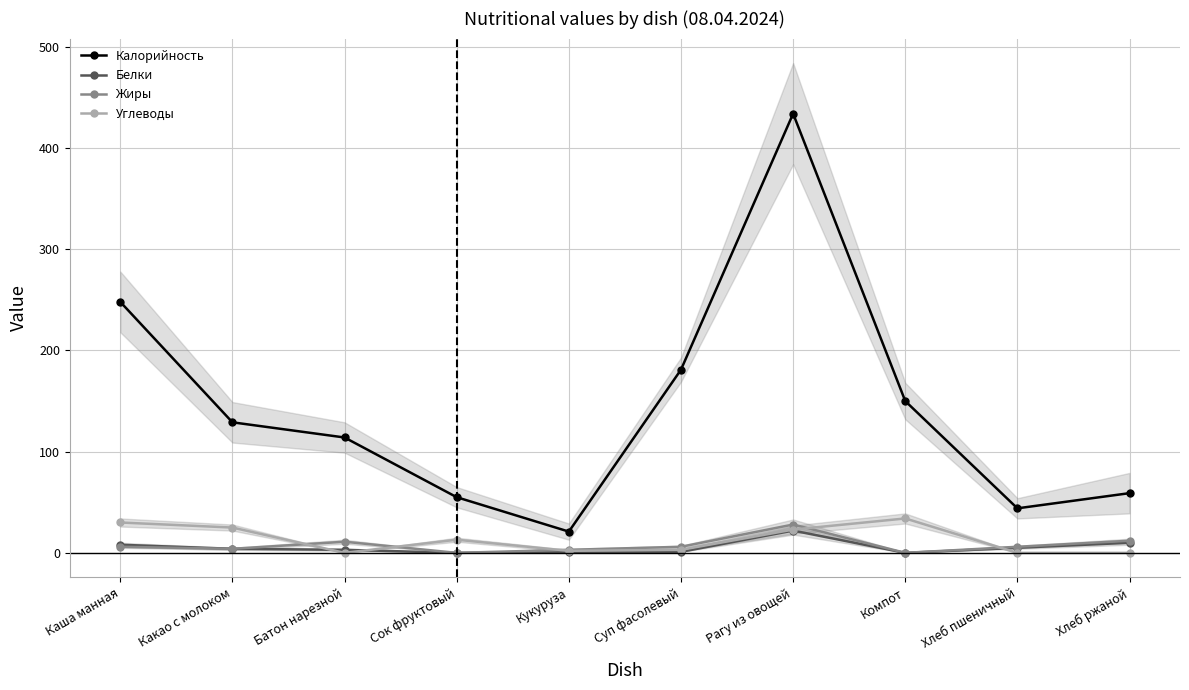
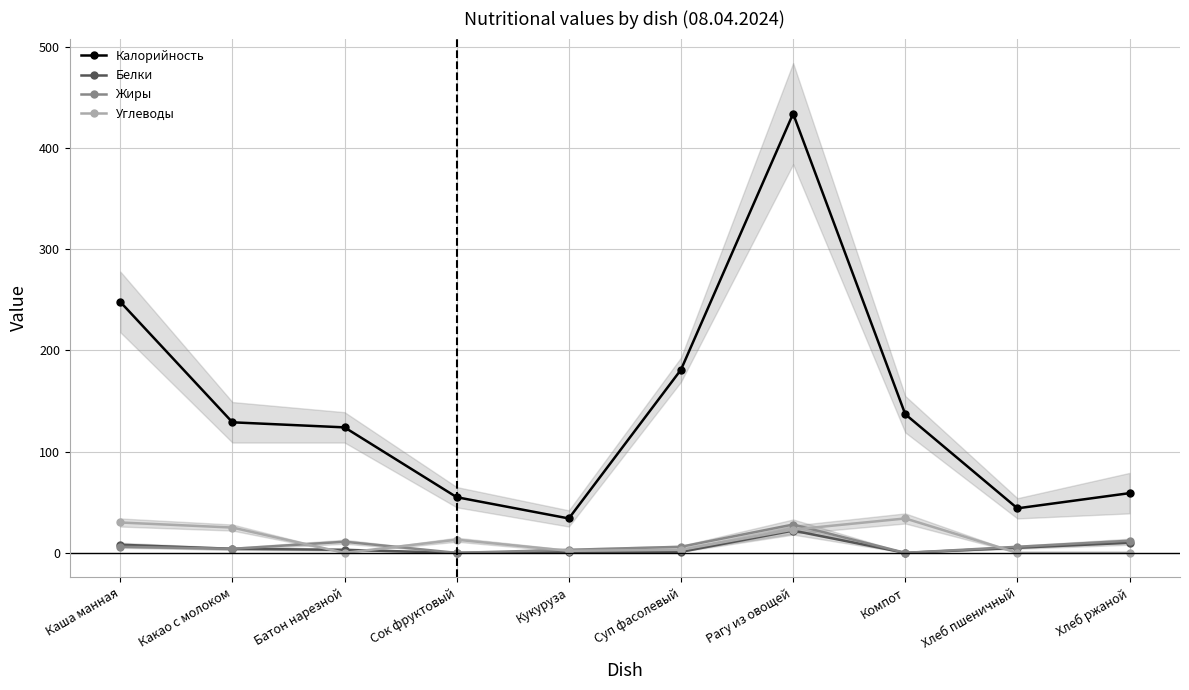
  {
    "Калорийность": {
      "Каша манная": 248,
      "Какао с молоком": 129,
-     "Батон нарезной": 114,
+     "Батон нарезной": 124,
      "Сок фруктовый": 55,
-     "Кукуруза": 21,
+     "Кукуруза": 34,
      "Суп фасолевый": 181,
      "Рагу из овощей": 434,
-     "Компот": 150,
+     "Компот": 137,
      "Хлеб пшеничный": 44,
      "Хлеб ржаной": 59
    }
  }
